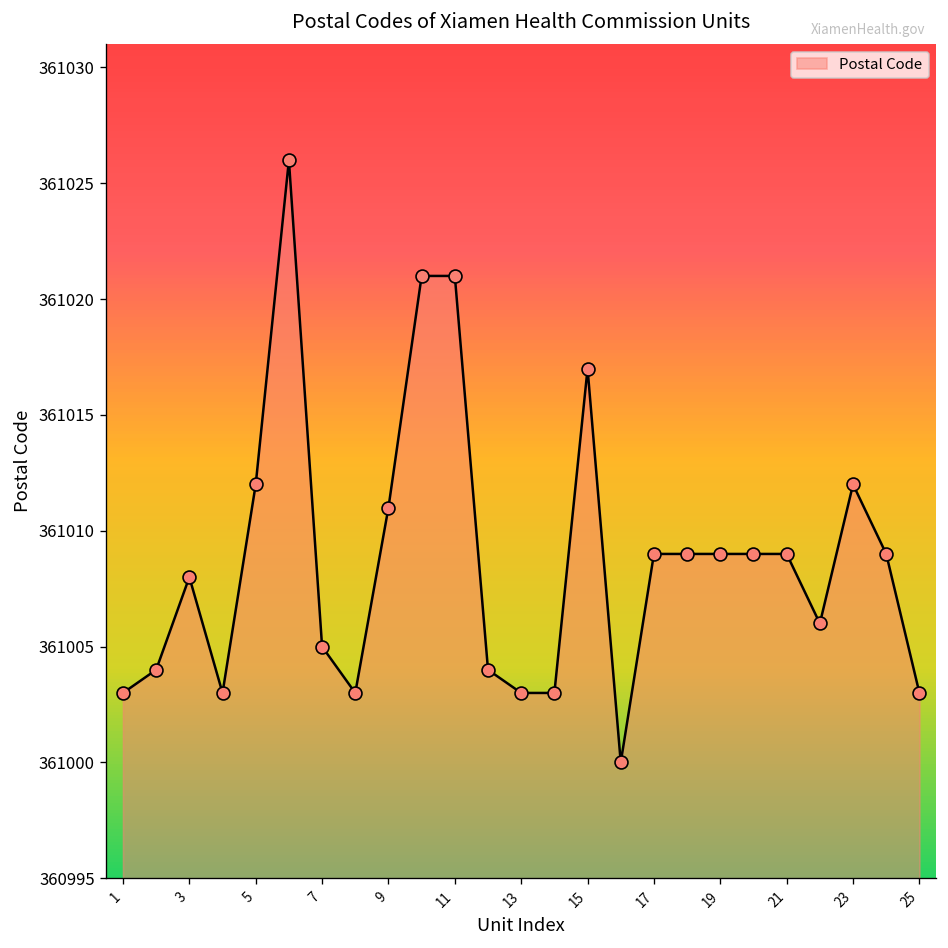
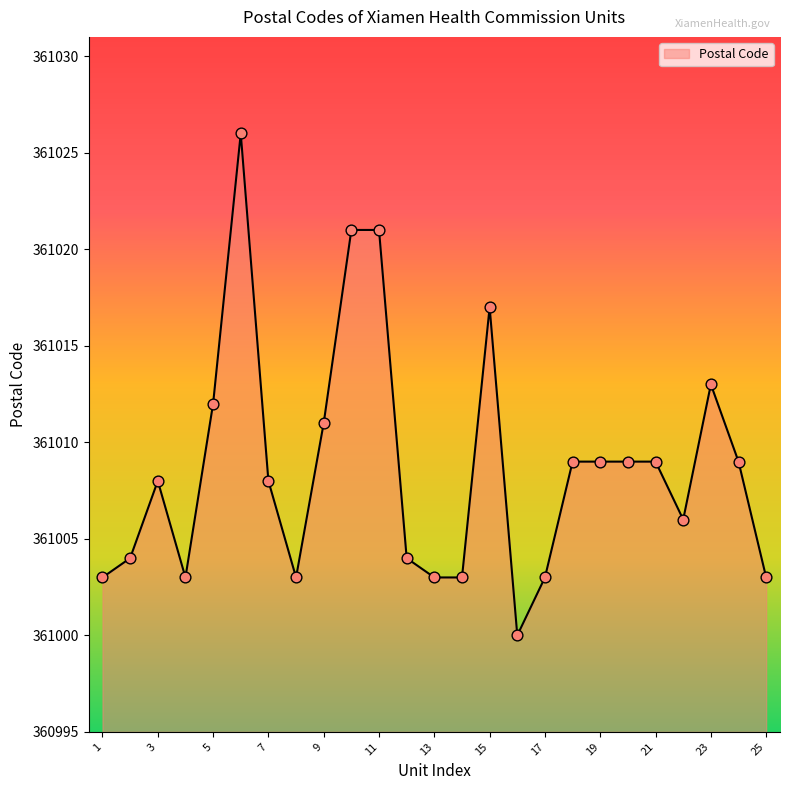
  {
    "1": 361003,
    "3": 361008,
    "5": 361012,
-   "7": 361005,
+   "7": 361008,
    "9": 361011,
    "11": 361021,
    "13": 361003,
    "15": 361017,
-   "17": 361009,
+   "17": 361003,
    "19": 361009,
    "21": 361009,
-   "23": 361012,
+   "23": 361013,
    "25": 361003
  }
